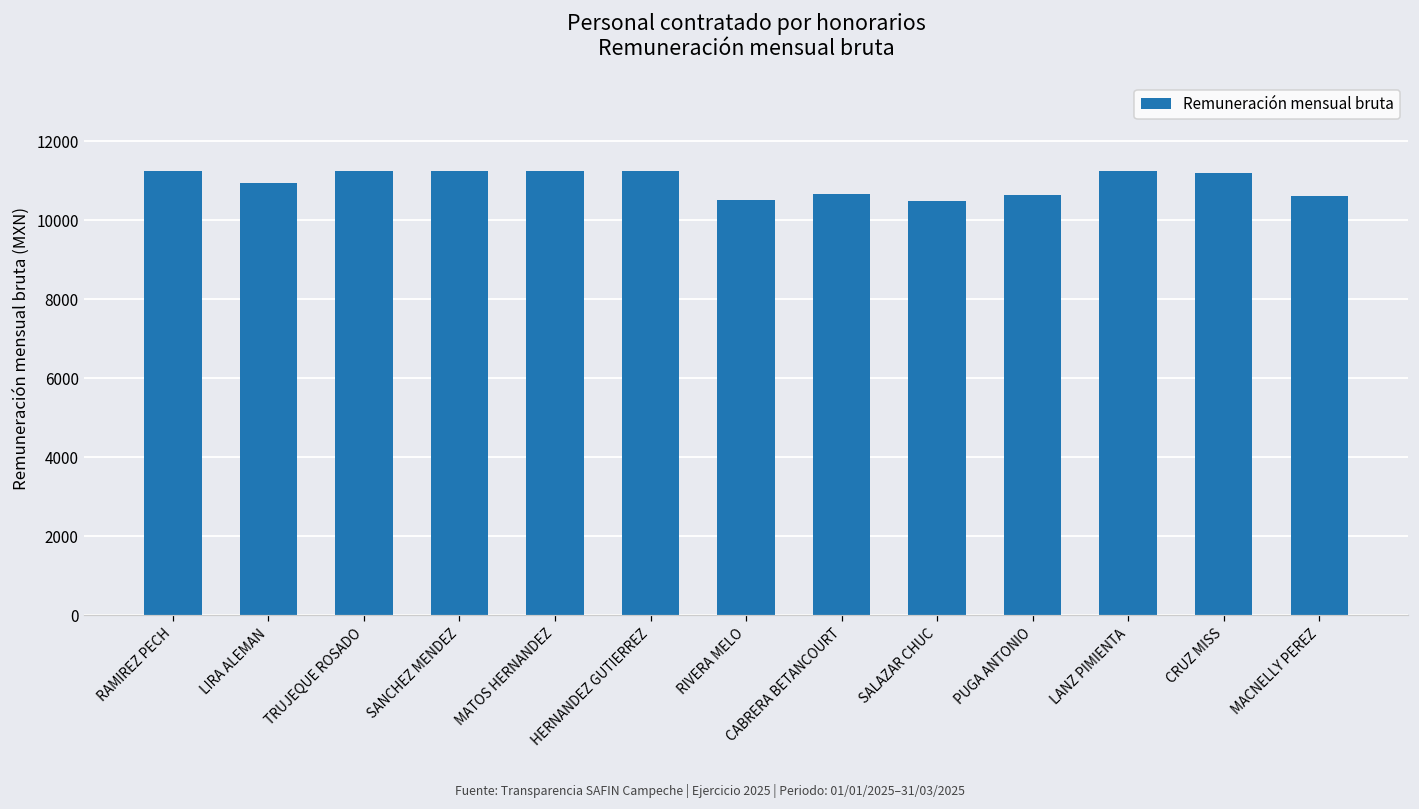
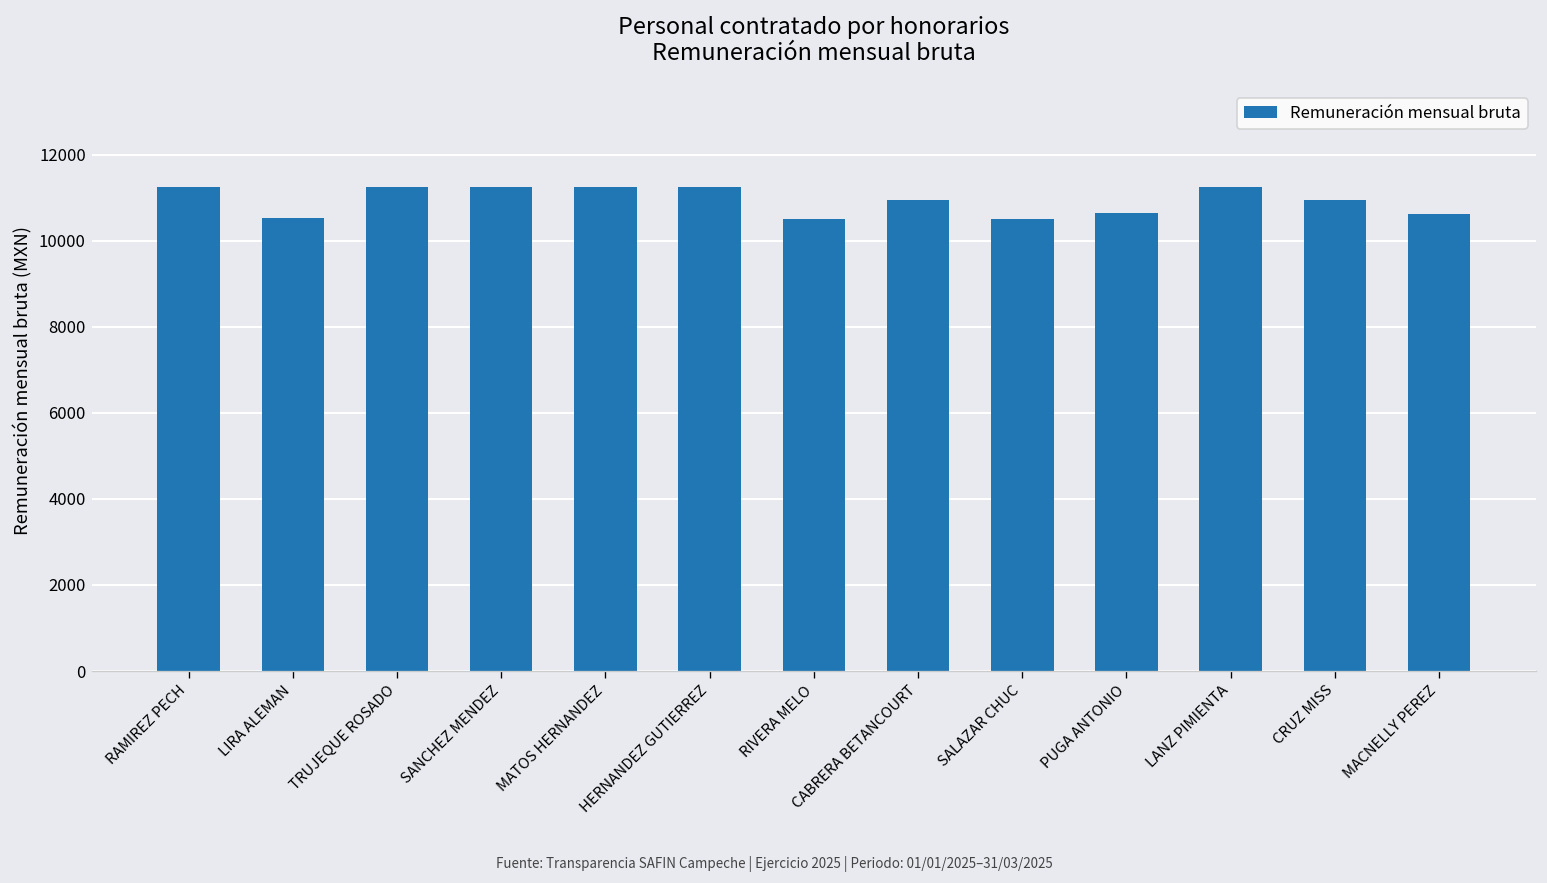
  {
    "RAMIREZ PECH": 11200,
-   "LIRA ALEMAN": 11000,
+   "LIRA ALEMAN": 10500,
    "TRUJEQUE ROSADO": 11200,
    "SANCHEZ MENDEZ": 11200,
    "MATOS HERNANDEZ": 11200,
    "HERNANDEZ GUTIERREZ": 11200,
    "RIVERA MELO": 10500,
-   "CABRERA BETANCOURT": 10700,
+   "CABRERA BETANCOURT": 11000,
    "SALAZAR CHUC": 10500,
    "PUGA ANTONIO": 10600,
    "LANZ PIMIENTA": 11200,
-   "CRUZ MISS": 11200,
+   "CRUZ MISS": 11000,
    "MACNELLY PEREZ": 10600
  }
